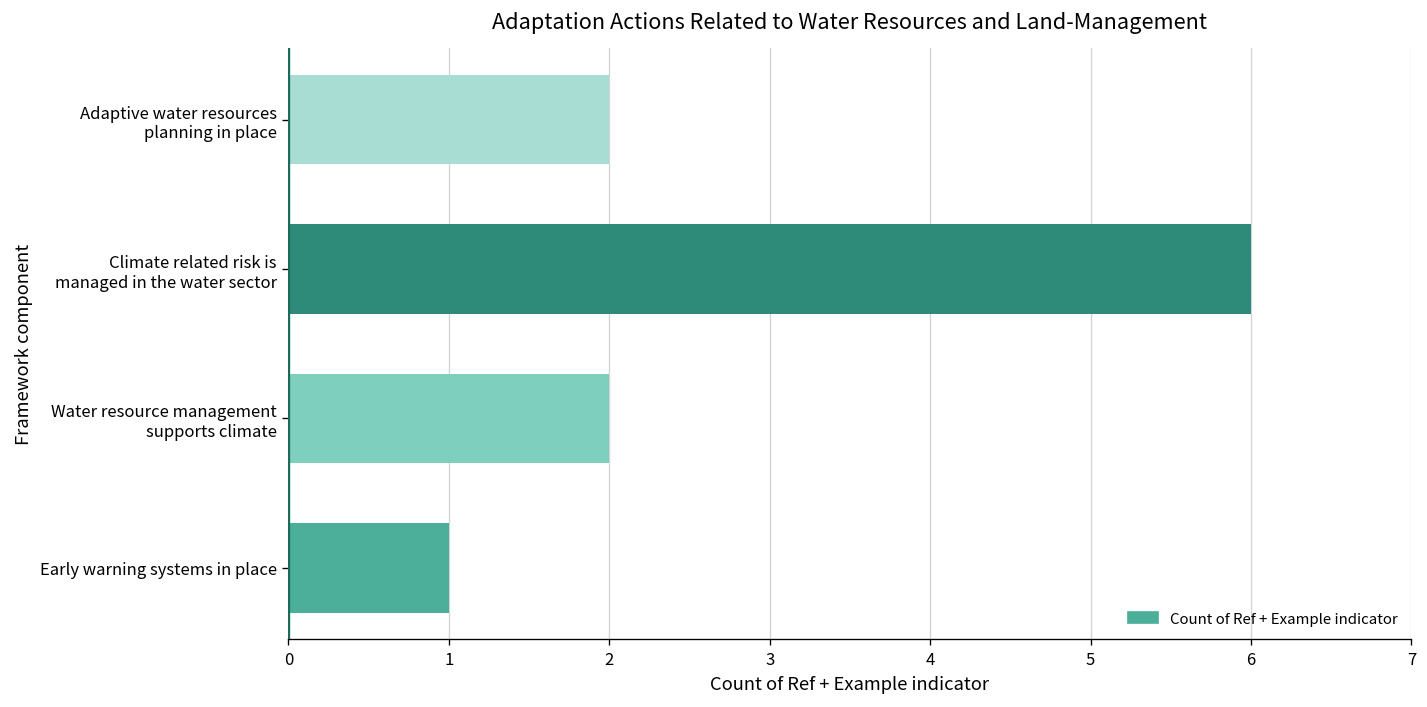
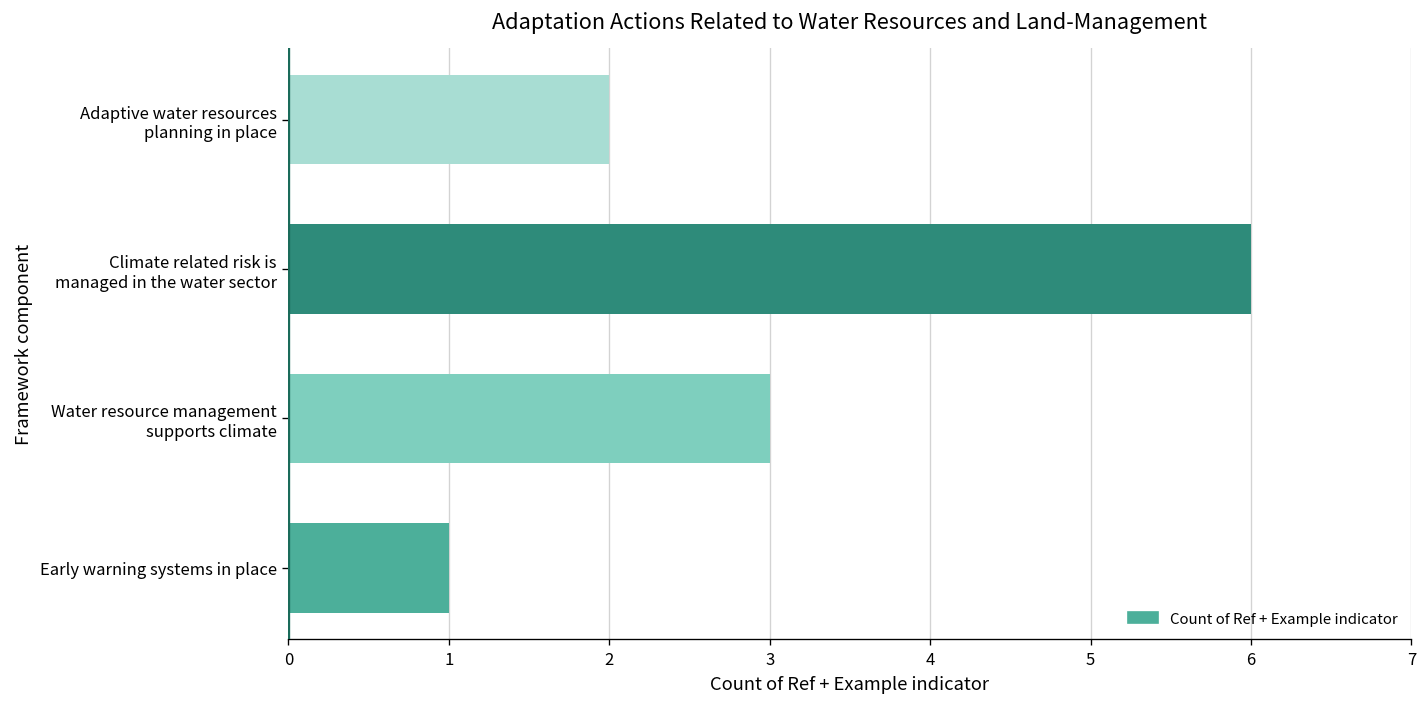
  {
    "Adaptive water resources planning in place": 2,
    "Climate related risk is managed in the water sector": 6,
-   "Water resource management supports climate": 2,
+   "Water resource management supports climate": 3,
    "Early warning systems in place": 1
  }
